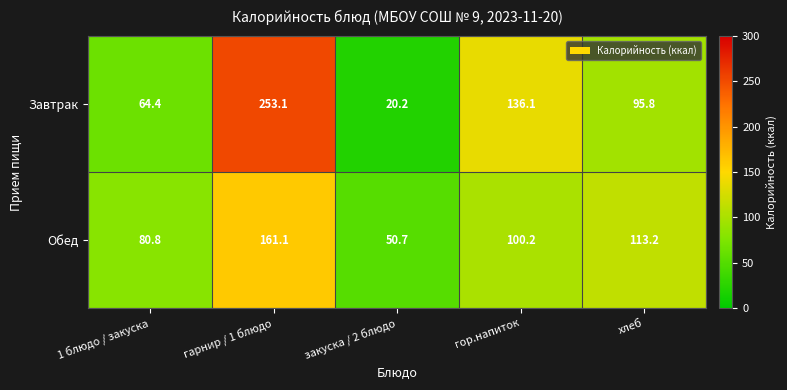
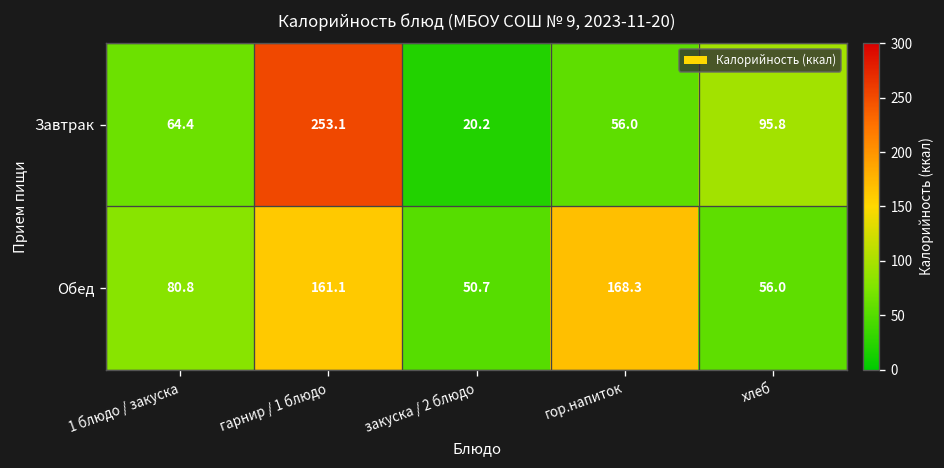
  {
    "Завтрак": {
      "1 блюдо / закуска": 64.4,
      "гарнир / 1 блюдо": 253.1,
      "закуска / 2 блюдо": 20.2,
-     "гор.напиток": 136.1,
+     "гор.напиток": 56.0,
      "хлеб": 95.8
    },
    "Обед": {
      "1 блюдо / закуска": 80.8,
      "гарнир / 1 блюдо": 161.1,
      "закуска / 2 блюдо": 50.7,
-     "гор.напиток": 100.2,
-     "хлеб": 113.2
+     "гор.напиток": 168.3,
+     "хлеб": 56.0
    }
  }
